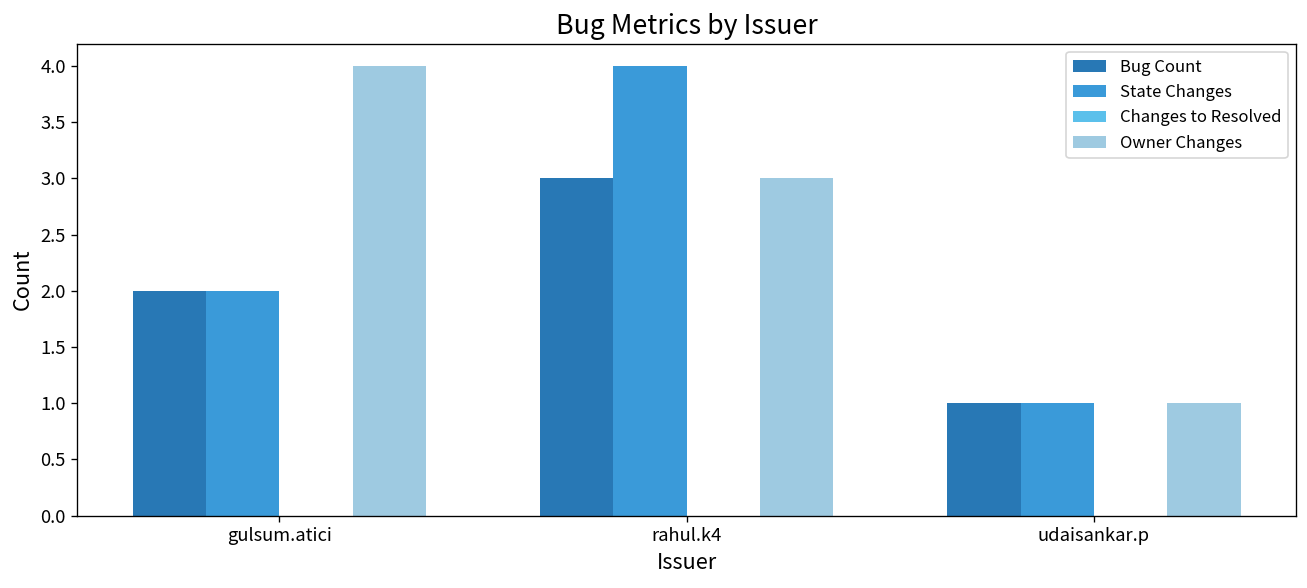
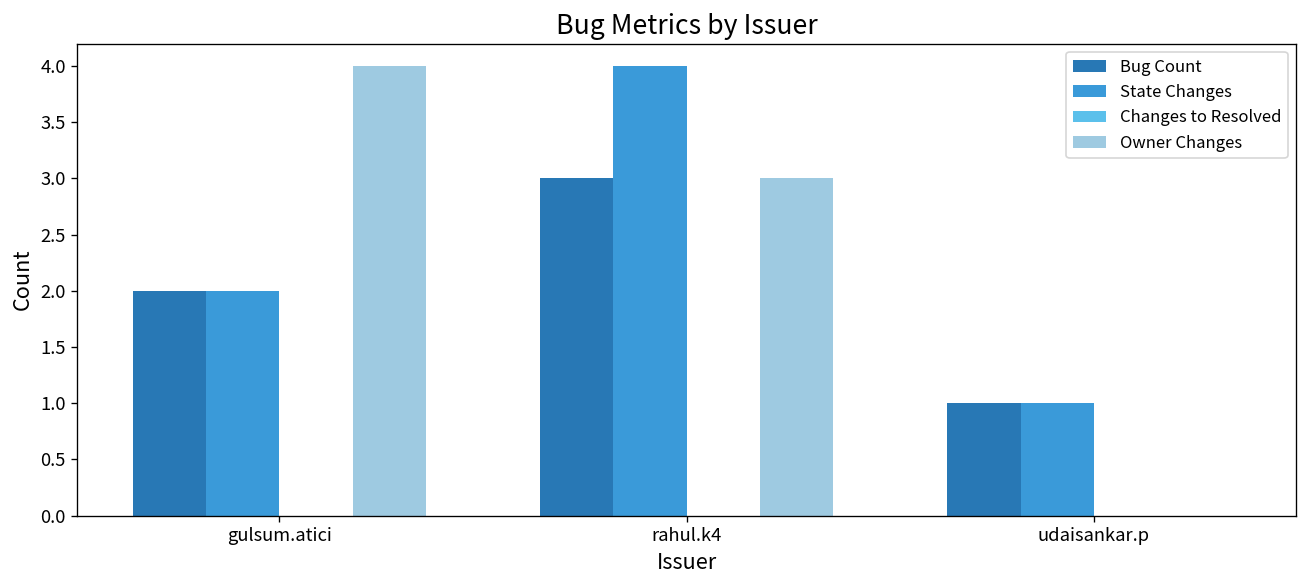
  {
    "Owner Changes": {
      "gulsum.atici": 4,
      "rahul.k4": 3,
-     "udaisankar.p": 1
+     "udaisankar.p": 0
    }
  }
